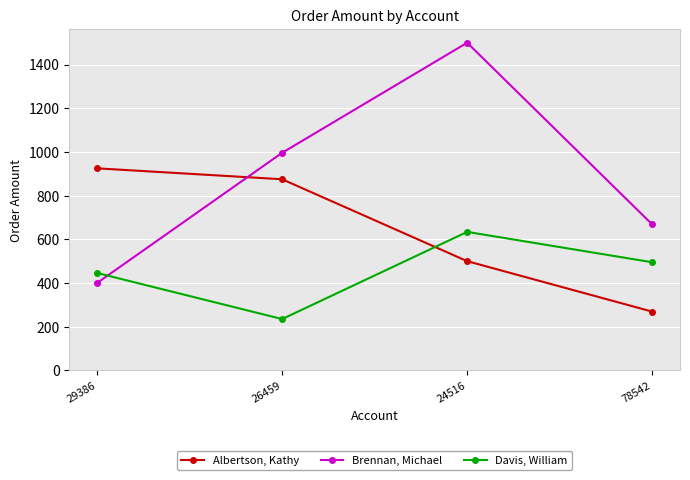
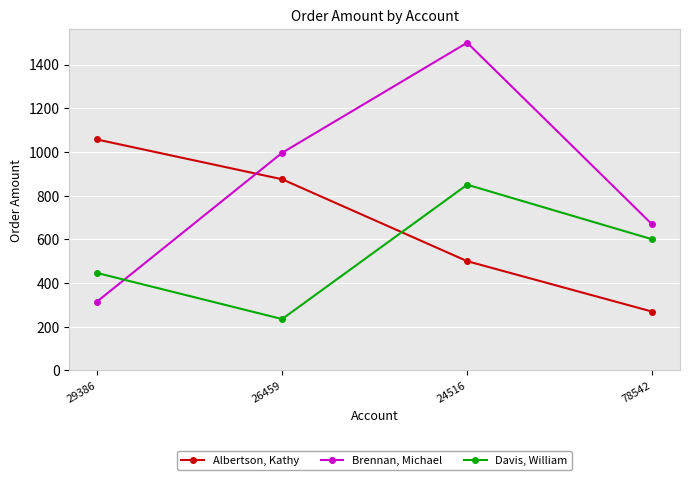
  {
    "Albertson, Kathy": {
-     "29386": 930,
+     "29386": 1060,
      "26459": 880,
      "24516": 500,
      "78542": 270
    },
    "Brennan, Michael": {
-     "29386": 400,
+     "29386": 320,
      "26459": 1000,
      "24516": 1500,
      "78542": 670
    },
    "Davis, William": {
      "29386": 450,
      "26459": 240,
-     "24516": 630,
-     "78542": 500
+     "24516": 850,
+     "78542": 600
    }
  }
